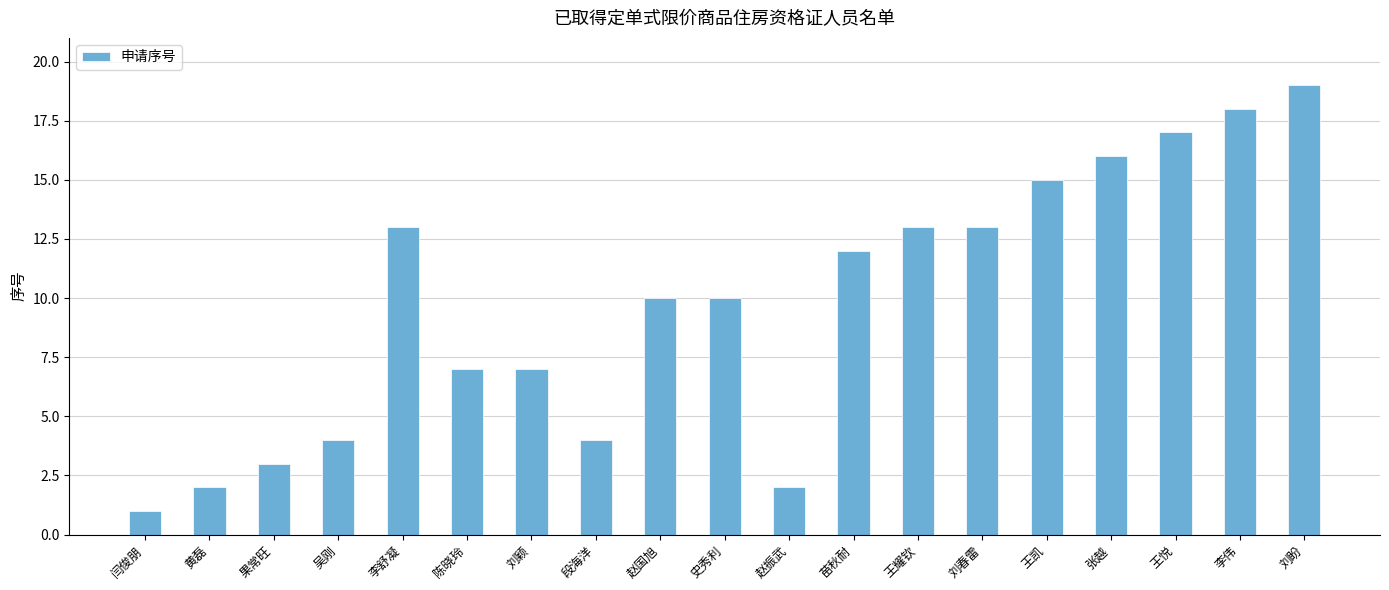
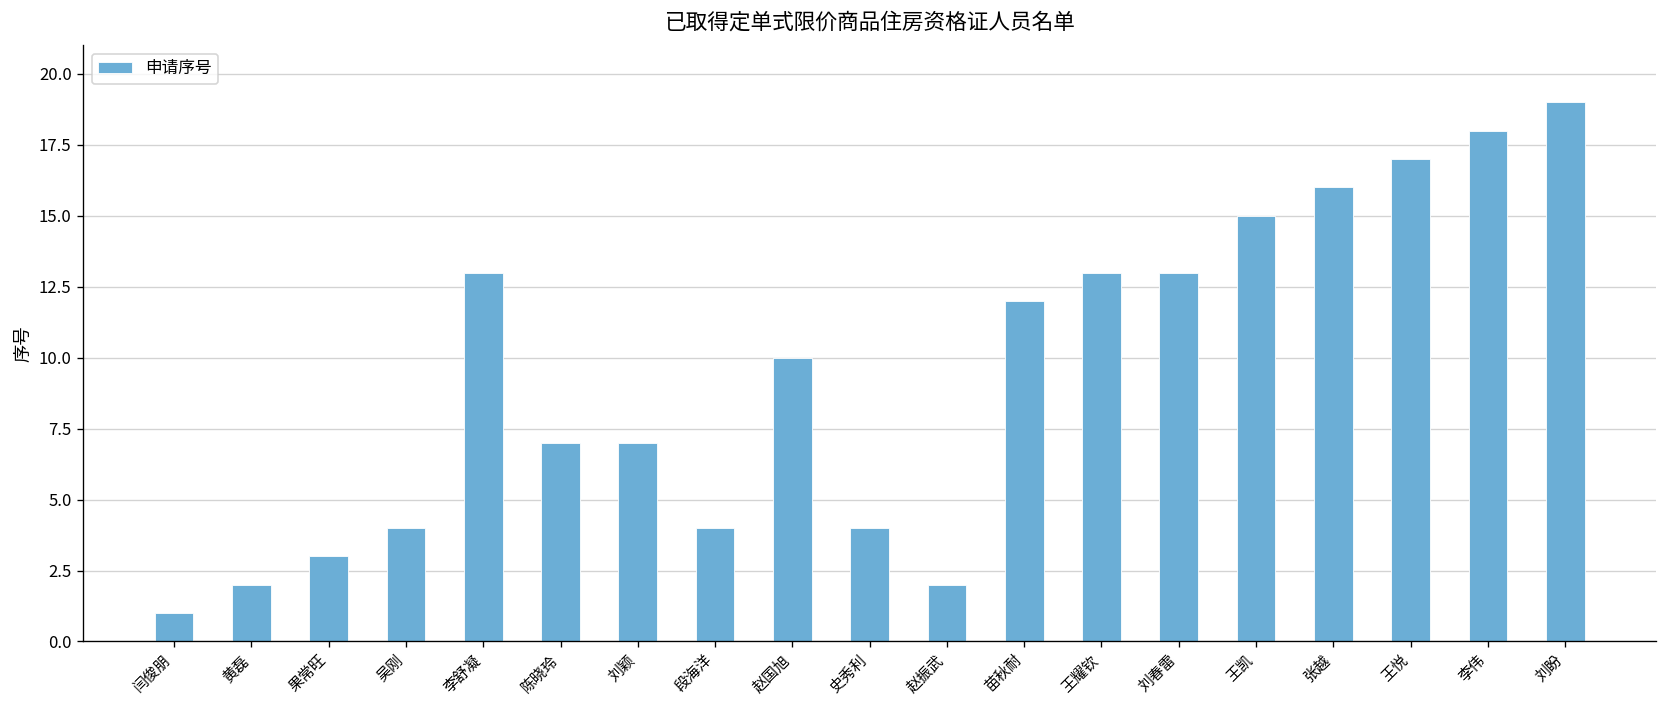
  {
    "闫俊朋": 1,
    "黄磊": 2,
    "果常旺": 3,
    "吴刚": 4,
    "李舒凝": 13,
    "陈晓玲": 7,
    "刘颖": 7,
    "段海洋": 4,
    "赵国旭": 10,
-   "史秀利": 10,
+   "史秀利": 4,
    "赵振武": 2,
    "苗秋耐": 12,
    "王耀钦": 13,
    "刘春雷": 13,
    "王凯": 15,
    "张越": 16,
    "王悦": 17,
    "李伟": 18,
    "刘盼": 19
  }
